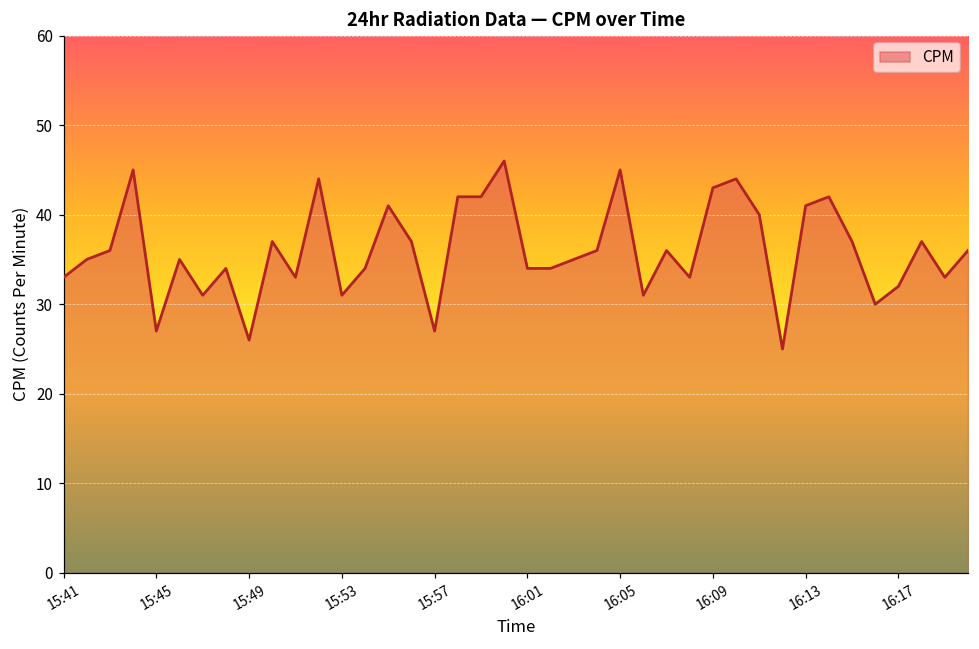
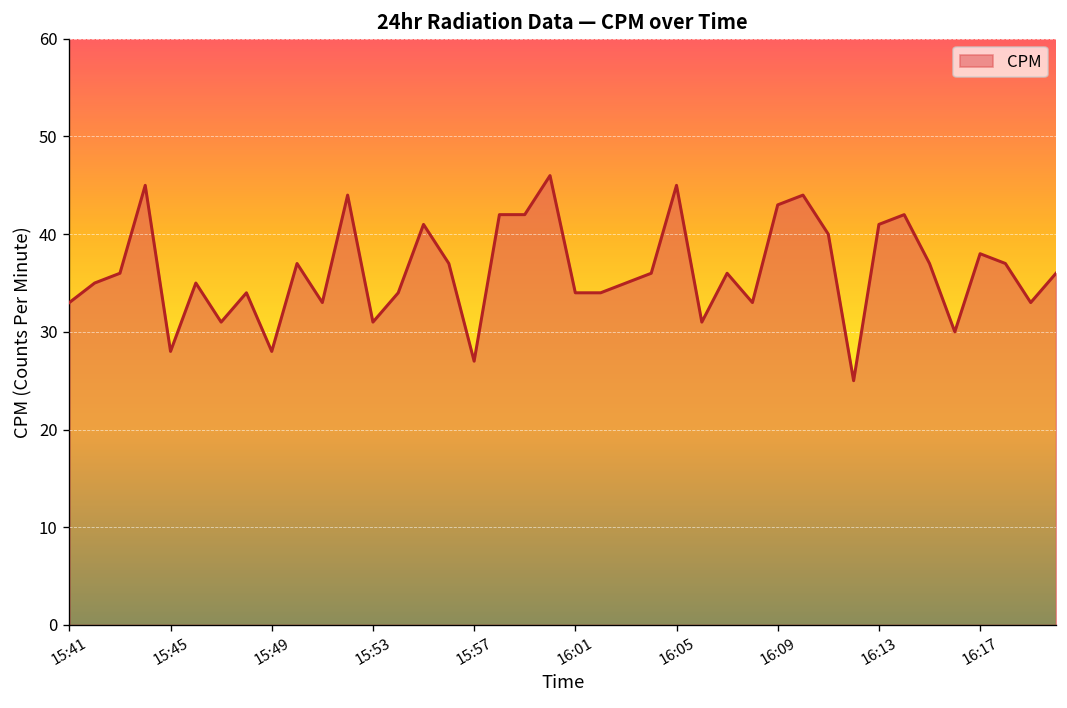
  {
    "15:41": 33,
-   "15:45": 27,
-   "15:49": 26,
+   "15:45": 28,
+   "15:49": 28,
    "15:53": 31,
    "15:57": 27,
    "16:01": 34,
    "16:05": 45,
    "16:09": 43,
    "16:13": 41,
-   "16:17": 32
+   "16:17": 38
  }
